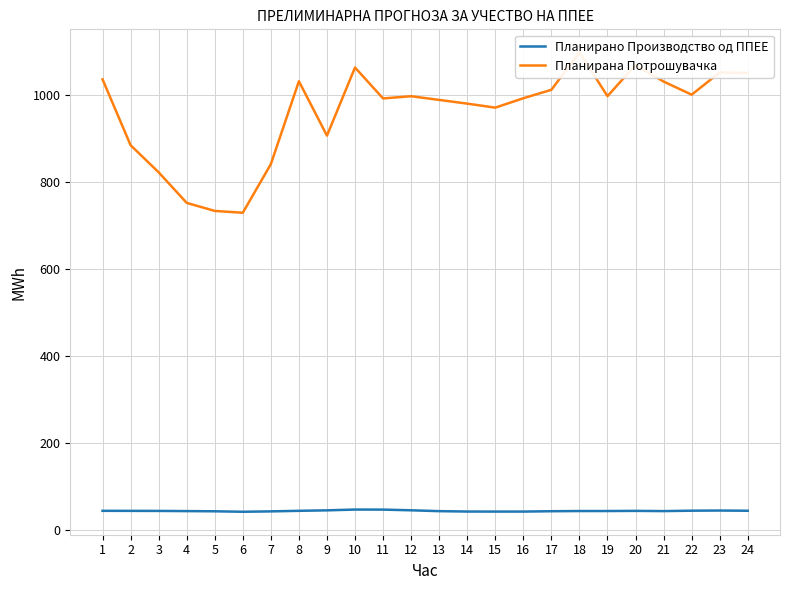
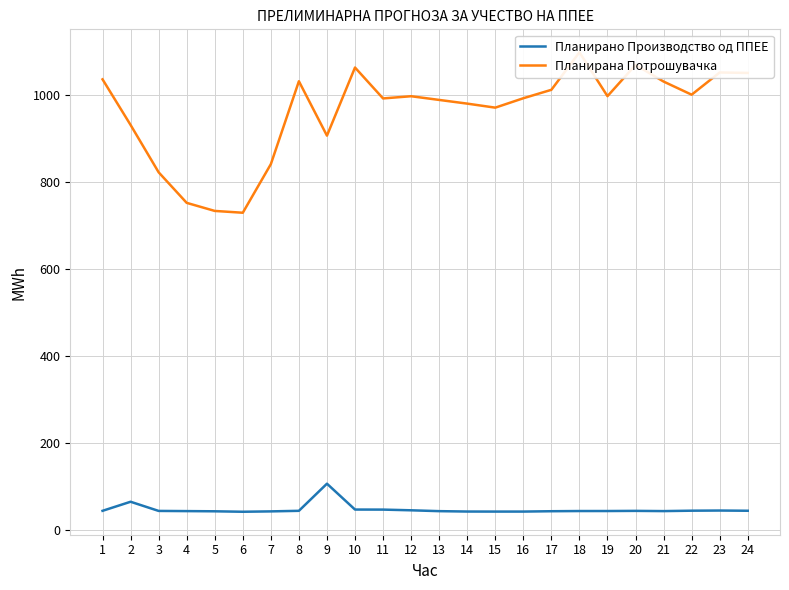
  {
    "Планирано Производство од ППЕЕ": {
      "1": 40,
-     "2": 40,
+     "2": 60,
      "3": 40,
      "4": 40,
      "5": 40,
      "6": 40,
      "7": 40,
      "8": 40,
-     "9": 40,
+     "9": 110,
      "10": 50,
      "11": 50,
      "12": 50,
      "13": 40,
      "14": 40,
      "15": 40,
      "16": 40,
      "17": 40,
      "18": 40,
      "19": 40,
      "20": 40,
      "21": 40,
      "22": 40,
      "23": 40,
      "24": 40
    },
    "Планирана Потрошувачка": {
      "1": 1040,
-     "2": 890,
+     "2": 930,
      "3": 820,
      "4": 750,
      "5": 730,
      "6": 730,
      "7": 840,
      "8": 1030,
      "9": 910,
      "10": 1060,
      "11": 990,
      "12": 1000,
      "13": 990,
      "14": 980,
      "15": 970,
      "16": 990,
      "17": 1010,
      "19": 1000,
      "21": 1030,
      "22": 1000
    }
  }
